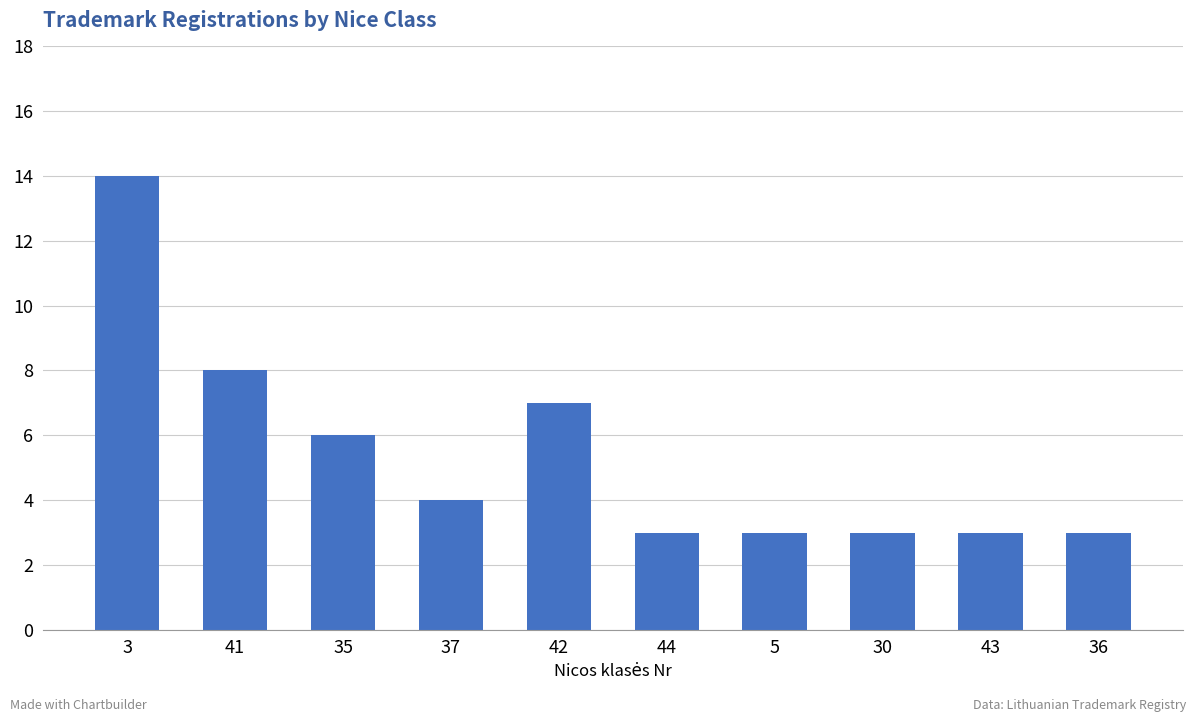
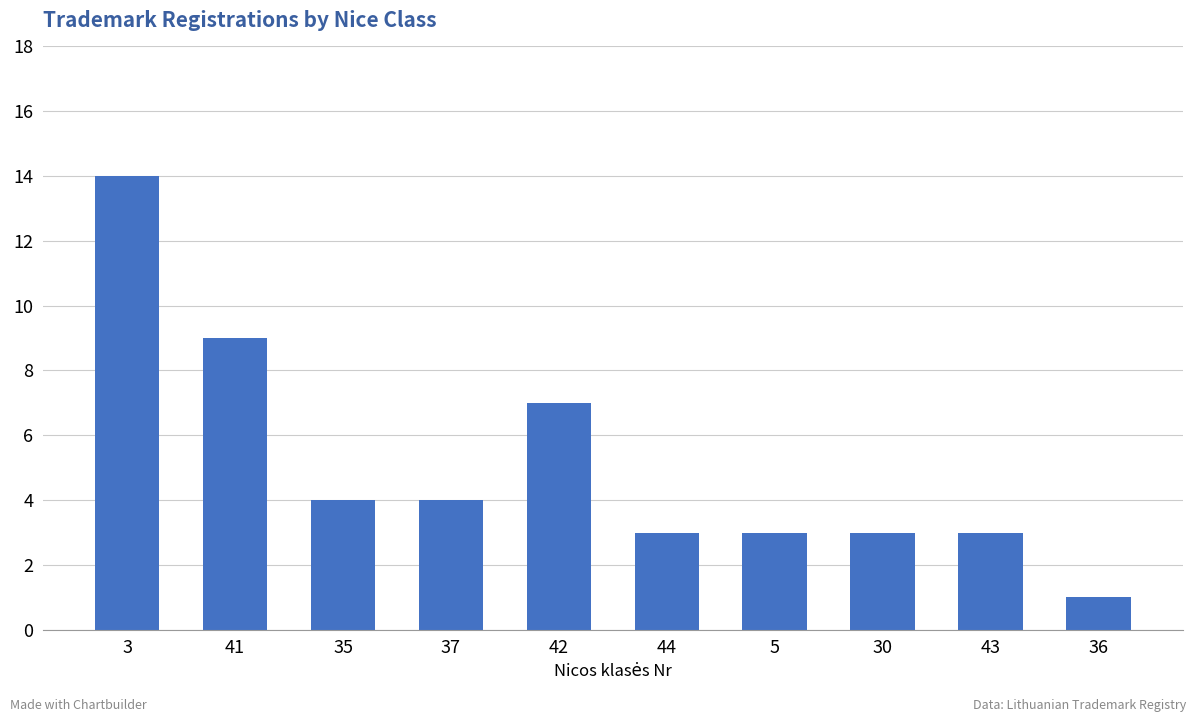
  {
    "3": 14,
-   "41": 8,
-   "35": 6,
+   "41": 9,
+   "35": 4,
    "37": 4,
    "42": 7,
    "44": 3,
    "5": 3,
    "30": 3,
    "43": 3,
-   "36": 3
+   "36": 1
  }
